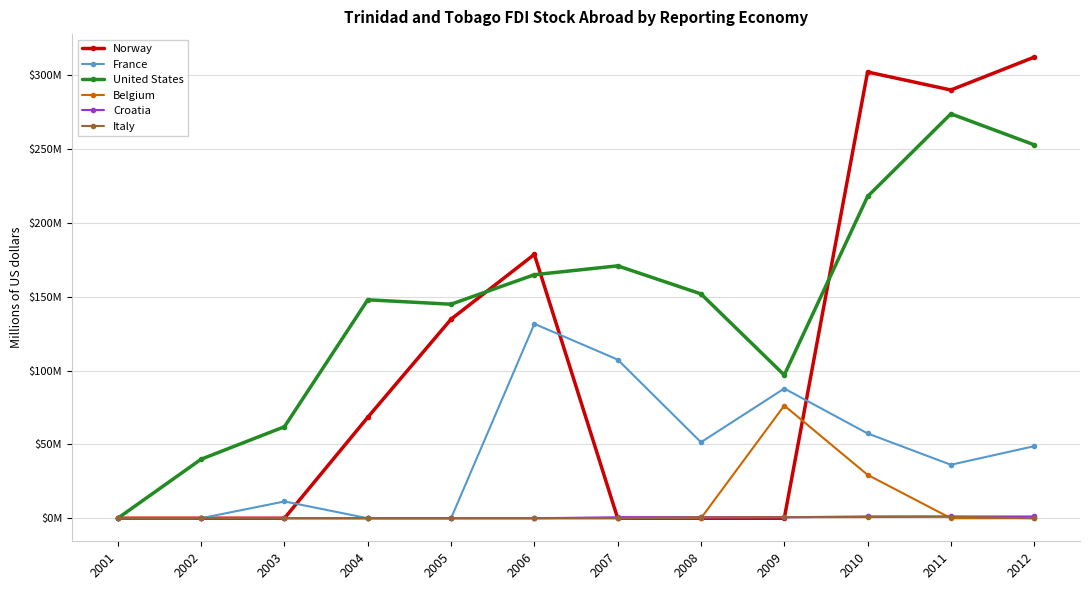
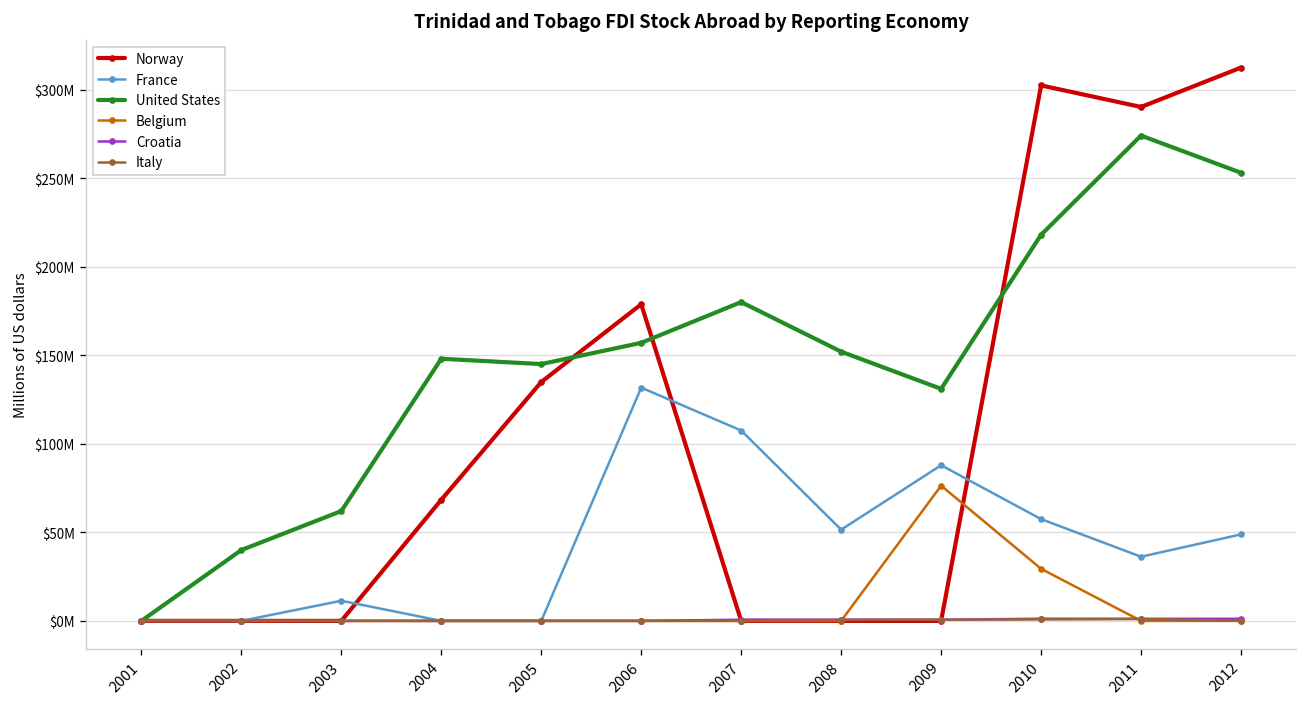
  {
    "Norway": {
      "2004": "$68000000",
      "2005": "$135000000",
      "2006": "$179000000",
      "2010": "$302000000",
      "2011": "$290000000",
      "2012": "$312000000"
    },
    "France": {
      "2003": "$11000000",
      "2006": "$132000000",
      "2007": "$107000000",
      "2008": "$51000000",
      "2009": "$88000000",
      "2010": "$57000000",
      "2011": "$36000000",
      "2012": "$49000000"
    },
    "United States": {
      "2002": "$40000000",
      "2003": "$62000000",
      "2004": "$148000000",
      "2005": "$145000000",
-     "2006": "$165000000",
-     "2007": "$171000000",
+     "2006": "$157000000",
+     "2007": "$180000000",
      "2008": "$152000000",
-     "2009": "$97000000",
+     "2009": "$131000000",
      "2010": "$218000000",
      "2011": "$274000000",
      "2012": "$253000000"
    },
    "Belgium": {
      "2009": "$76000000",
      "2010": "$29000000"
    }
  }
